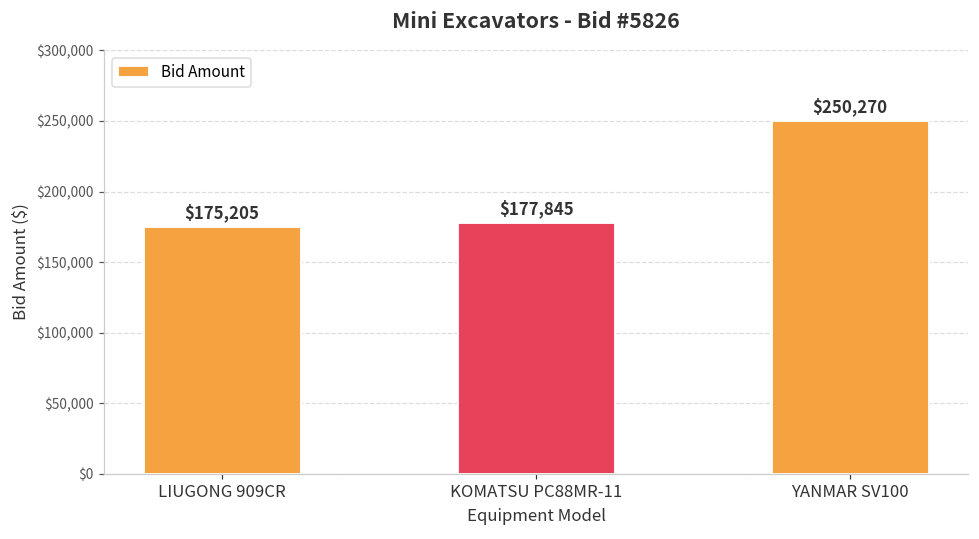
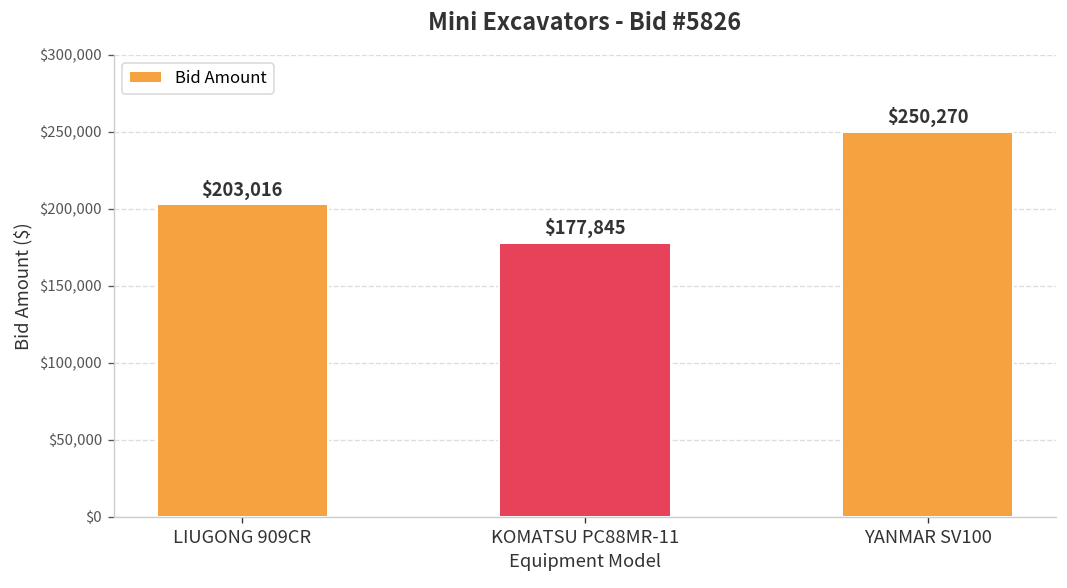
  {
-   "LIUGONG 909CR": "$175,205",
+   "LIUGONG 909CR": "$203,016",
    "KOMATSU PC88MR-11": "$177,845",
    "YANMAR SV100": "$250,270"
  }
